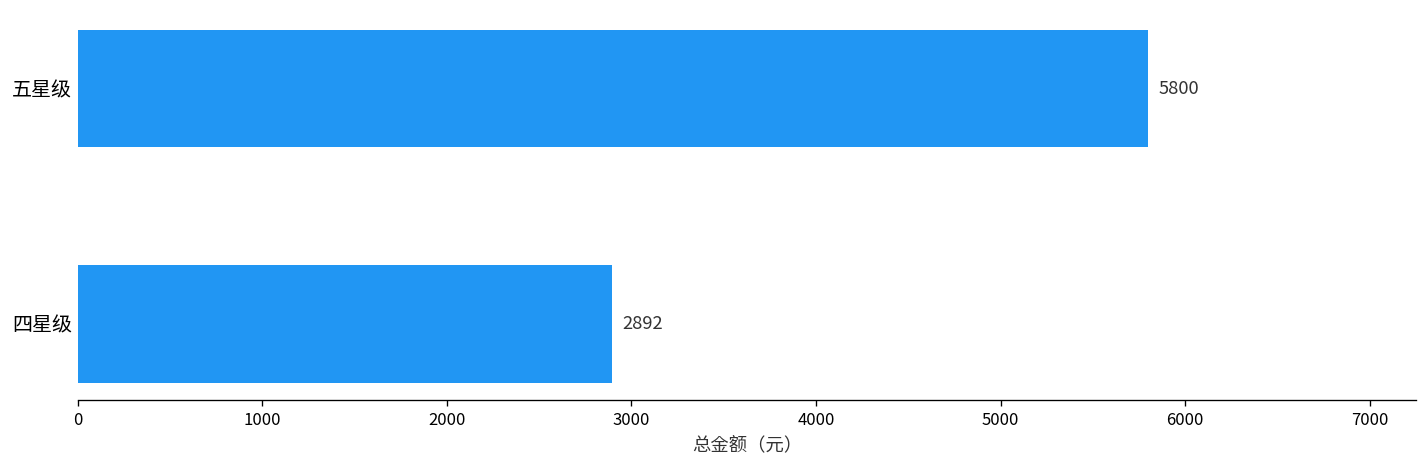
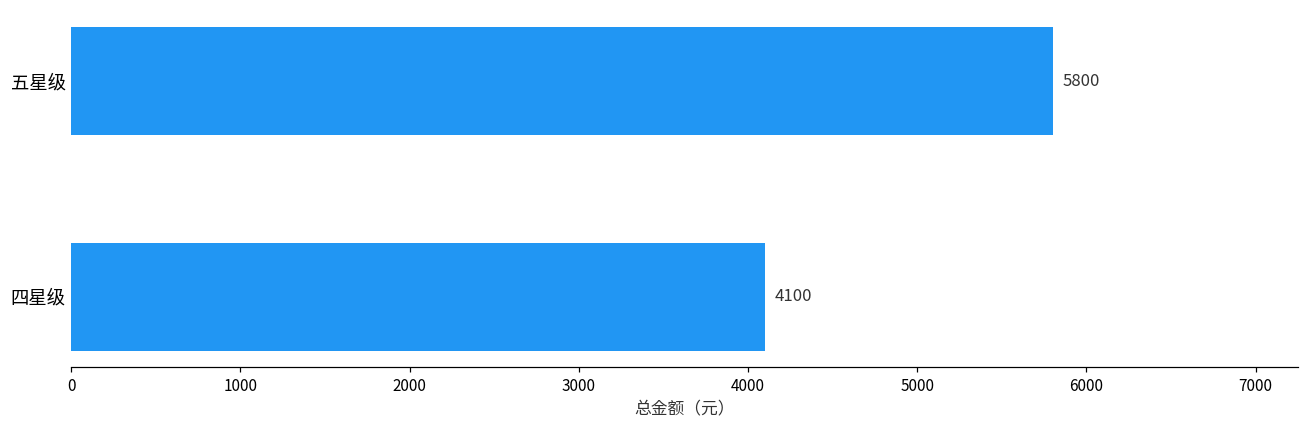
  {
    "五星级": 5800,
-   "四星级": 2892
+   "四星级": 4100
  }
